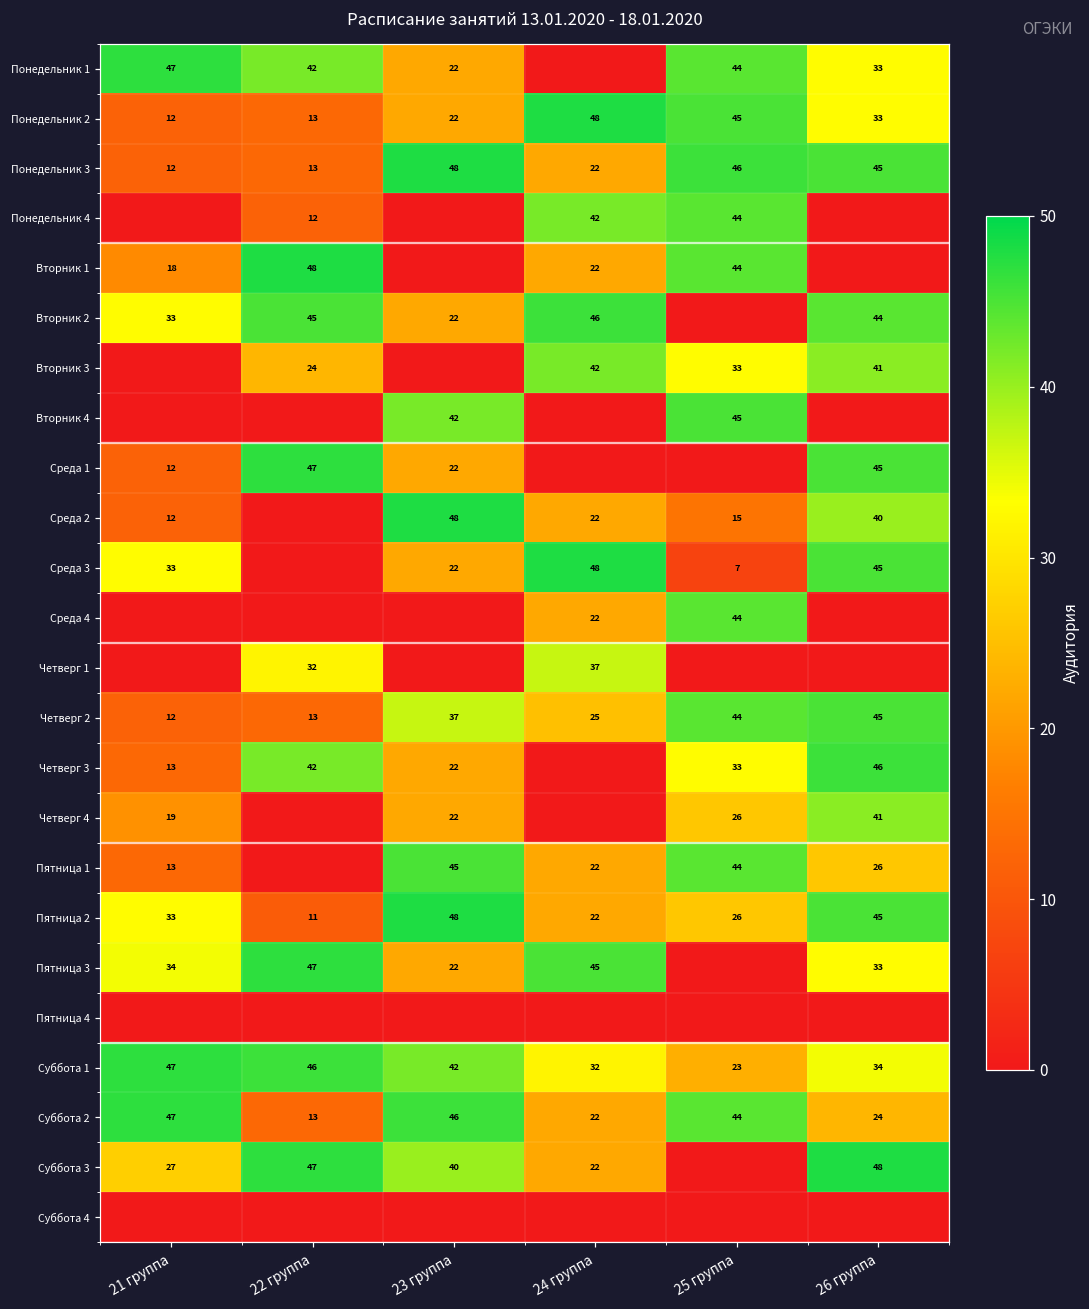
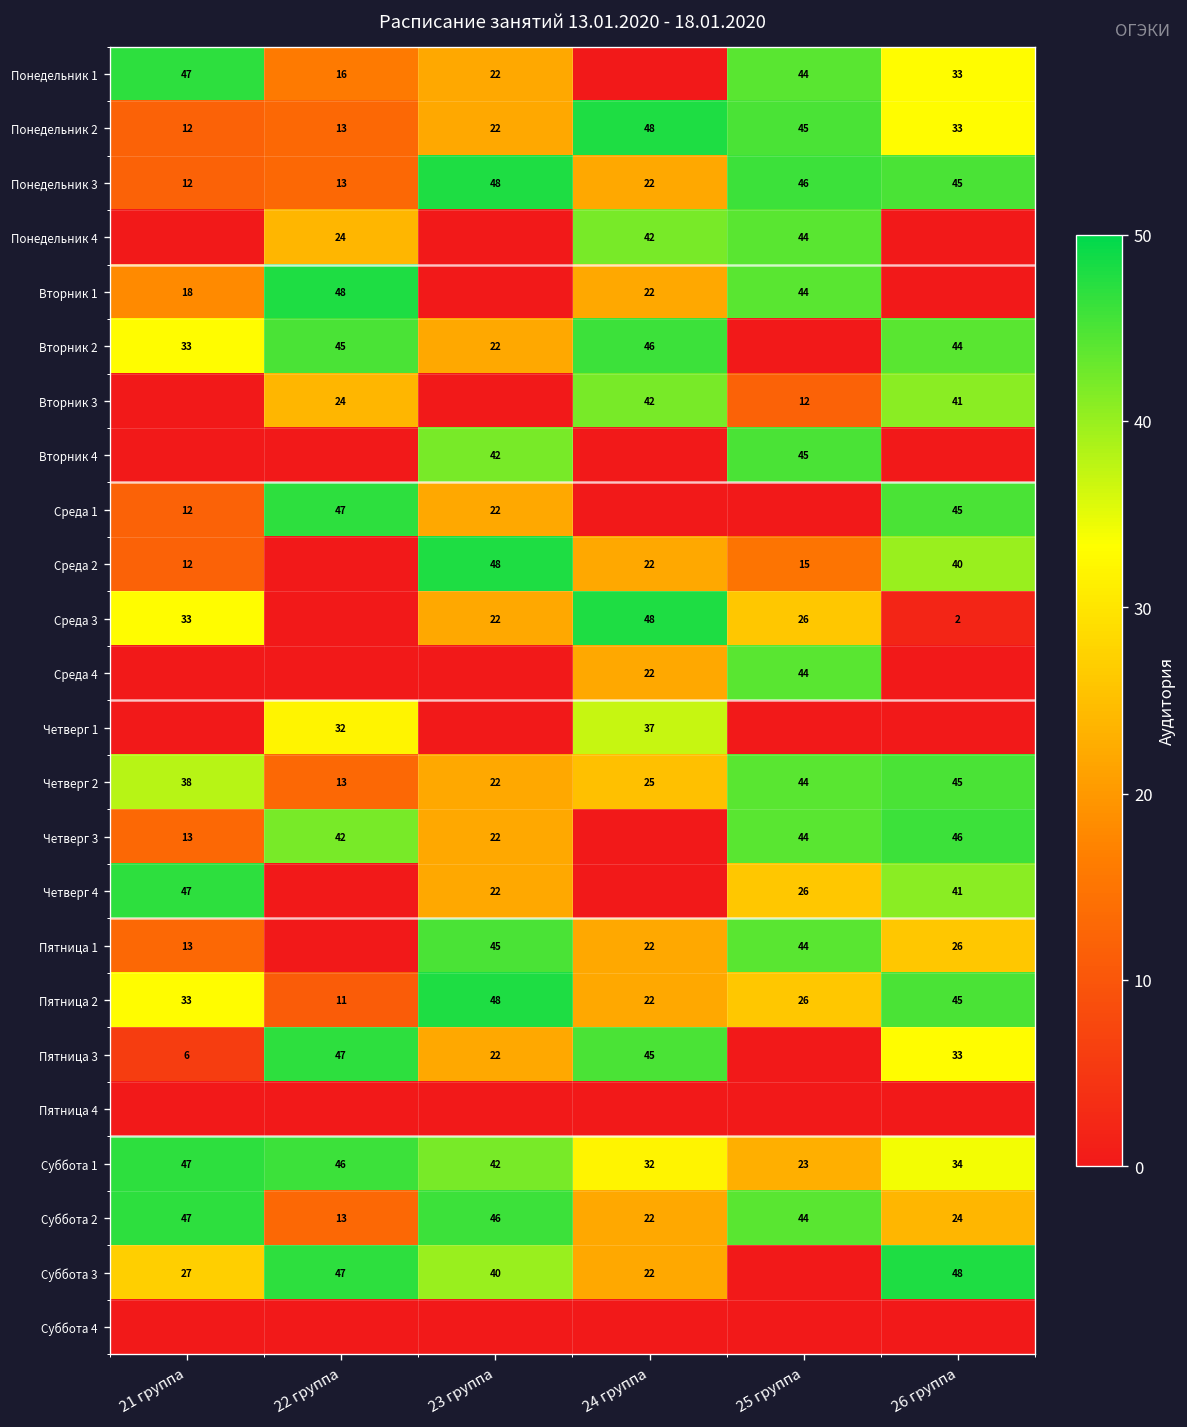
  {
    "Понедельник 1": {
      "21 группа": 47,
-     "22 группа": 42,
+     "22 группа": 16,
      "23 группа": 22,
      "25 группа": 44,
      "26 группа": 33
    },
    "Понедельник 2": {
      "21 группа": 12,
      "22 группа": 13,
      "23 группа": 22,
      "24 группа": 48,
      "25 группа": 45,
      "26 группа": 33
    },
    "Понедельник 3": {
      "21 группа": 12,
      "22 группа": 13,
      "23 группа": 48,
      "24 группа": 22,
      "25 группа": 46,
      "26 группа": 45
    },
    "Понедельник 4": {
-     "22 группа": 12,
+     "22 группа": 24,
      "24 группа": 42,
      "25 группа": 44
    },
    "Вторник 1": {
      "21 группа": 18,
      "22 группа": 48,
      "24 группа": 22,
      "25 группа": 44
    },
    "Вторник 2": {
      "21 группа": 33,
      "22 группа": 45,
      "23 группа": 22,
      "24 группа": 46,
      "26 группа": 44
    },
    "Вторник 3": {
      "22 группа": 24,
      "24 группа": 42,
-     "25 группа": 33,
+     "25 группа": 12,
      "26 группа": 41
    },
    "Вторник 4": {
      "23 группа": 42,
      "25 группа": 45
    },
    "Среда 1": {
      "21 группа": 12,
      "22 группа": 47,
      "23 группа": 22,
      "26 группа": 45
    },
    "Среда 2": {
      "21 группа": 12,
      "23 группа": 48,
      "24 группа": 22,
      "25 группа": 15,
      "26 группа": 40
    },
    "Среда 3": {
      "21 группа": 33,
      "23 группа": 22,
      "24 группа": 48,
-     "25 группа": 7,
-     "26 группа": 45
+     "25 группа": 26,
+     "26 группа": 2
    },
    "Среда 4": {
      "24 группа": 22,
      "25 группа": 44
    },
    "Четверг 1": {
      "22 группа": 32,
      "24 группа": 37
    },
    "Четверг 2": {
-     "21 группа": 12,
+     "21 группа": 38,
      "22 группа": 13,
-     "23 группа": 37,
+     "23 группа": 22,
      "24 группа": 25,
      "25 группа": 44,
      "26 группа": 45
    },
    "Четверг 3": {
      "21 группа": 13,
      "22 группа": 42,
      "23 группа": 22,
-     "25 группа": 33,
+     "25 группа": 44,
      "26 группа": 46
    },
    "Четверг 4": {
-     "21 группа": 19,
+     "21 группа": 47,
      "23 группа": 22,
      "25 группа": 26,
      "26 группа": 41
    },
    "Пятница 1": {
      "21 группа": 13,
      "23 группа": 45,
      "24 группа": 22,
      "25 группа": 44,
      "26 группа": 26
    },
    "Пятница 2": {
      "21 группа": 33,
      "22 группа": 11,
      "23 группа": 48,
      "24 группа": 22,
      "25 группа": 26,
      "26 группа": 45
    },
    "Пятница 3": {
-     "21 группа": 34,
+     "21 группа": 6,
      "22 группа": 47,
      "23 группа": 22,
      "24 группа": 45,
      "26 группа": 33
    },
    "Суббота 1": {
      "21 группа": 47,
      "22 группа": 46,
      "23 группа": 42,
      "24 группа": 32,
      "25 группа": 23,
      "26 группа": 34
    },
    "Суббота 2": {
      "21 группа": 47,
      "22 группа": 13,
      "23 группа": 46,
      "24 группа": 22,
      "25 группа": 44,
      "26 группа": 24
    },
    "Суббота 3": {
      "21 группа": 27,
      "22 группа": 47,
      "23 группа": 40,
      "24 группа": 22,
      "26 группа": 48
    }
  }
